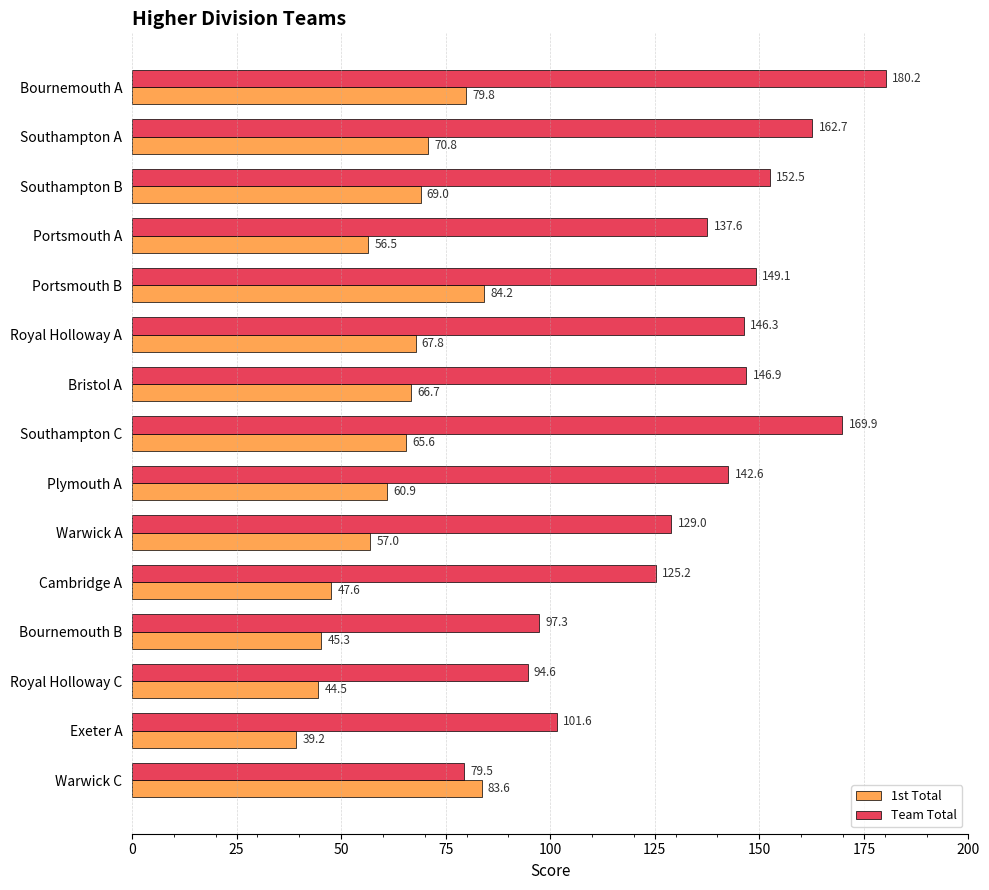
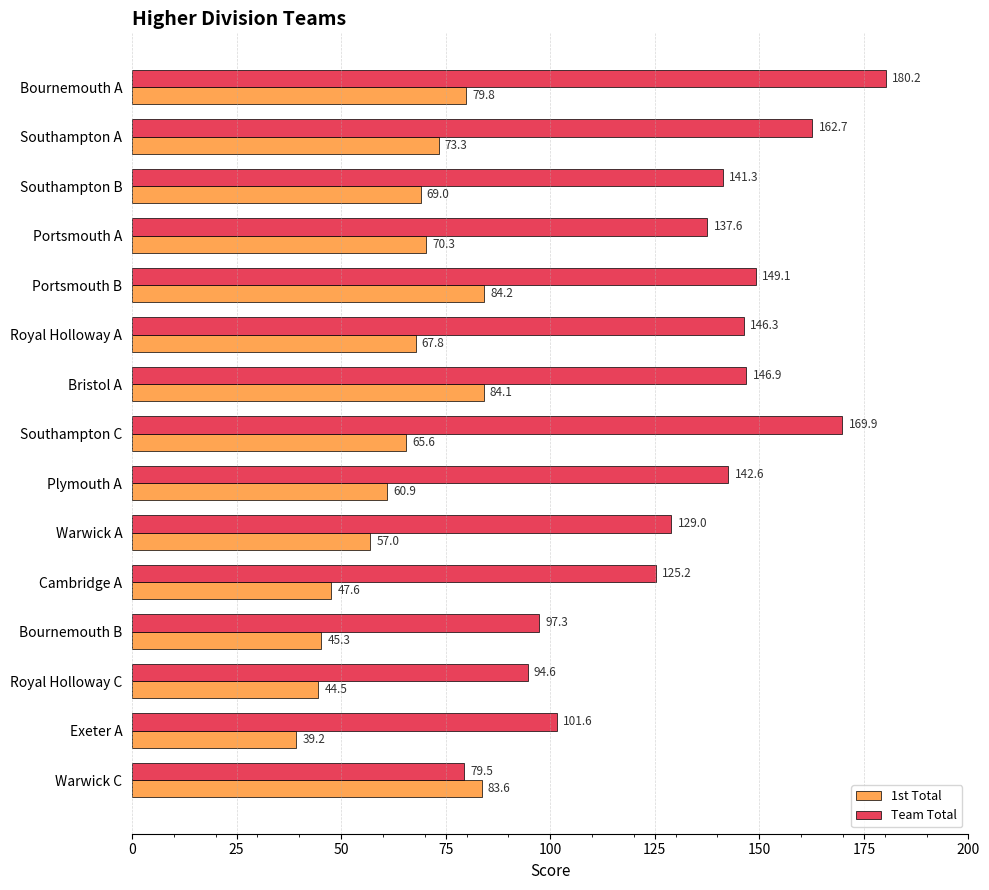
  {
    "1st Total": {
      "Bournemouth A": 79.8,
-     "Southampton A": 70.8,
+     "Southampton A": 73.3,
      "Southampton B": 69.0,
-     "Portsmouth A": 56.5,
+     "Portsmouth A": 70.3,
      "Portsmouth B": 84.2,
      "Royal Holloway A": 67.8,
-     "Bristol A": 66.7,
+     "Bristol A": 84.1,
      "Southampton C": 65.6,
      "Plymouth A": 60.9,
      "Warwick A": 57.0,
      "Cambridge A": 47.6,
      "Bournemouth B": 45.3,
      "Royal Holloway C": 44.5,
      "Exeter A": 39.2,
      "Warwick C": 83.6
    },
    "Team Total": {
      "Bournemouth A": 180.2,
      "Southampton A": 162.7,
-     "Southampton B": 152.5,
+     "Southampton B": 141.3,
      "Portsmouth A": 137.6,
      "Portsmouth B": 149.1,
      "Royal Holloway A": 146.3,
      "Bristol A": 146.9,
      "Southampton C": 169.9,
      "Plymouth A": 142.6,
      "Warwick A": 129.0,
      "Cambridge A": 125.2,
      "Bournemouth B": 97.3,
      "Royal Holloway C": 94.6,
      "Exeter A": 101.6,
      "Warwick C": 79.5
    }
  }
